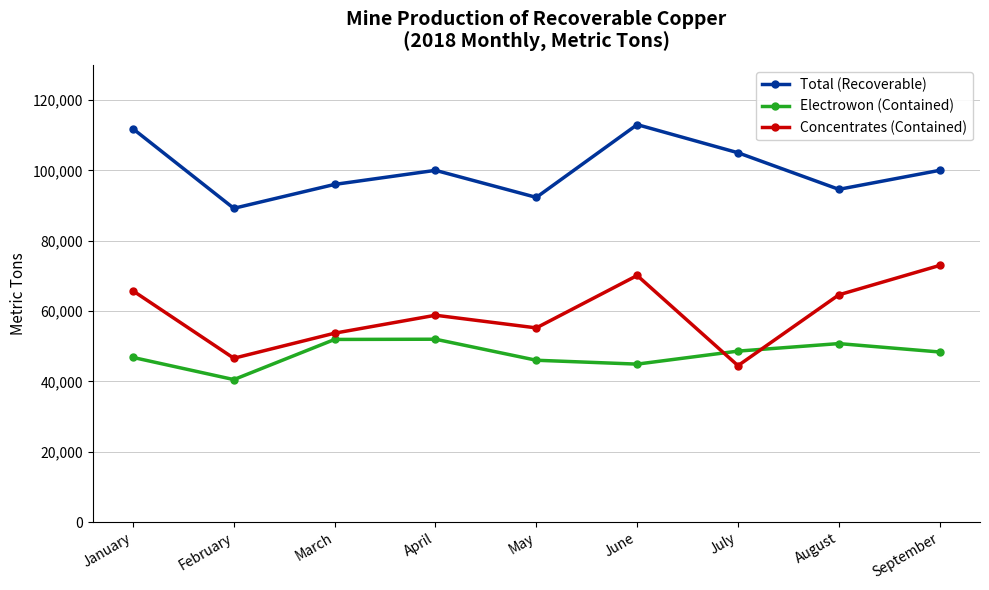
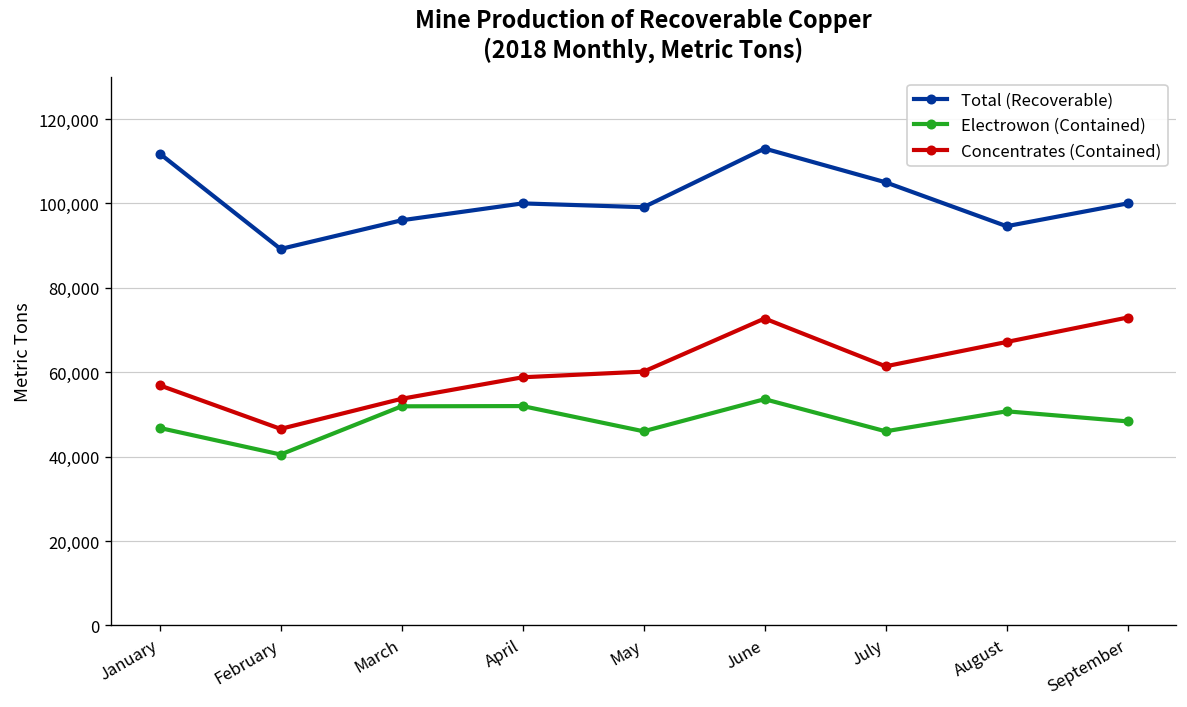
  {
    "Total (Recoverable)": {
      "January": "112,000",
      "February": "89,000",
      "March": "96,000",
      "April": "100,000",
-     "May": "92,000",
+     "May": "99,000",
      "June": "113,000",
      "July": "105,000",
      "August": "95,000",
      "September": "100,000"
    },
    "Electrowon (Contained)": {
      "January": "47,000",
      "February": "41,000",
      "March": "52,000",
      "April": "52,000",
      "May": "46,000",
-     "June": "45,000",
-     "July": "49,000",
+     "June": "54,000",
+     "July": "46,000",
      "August": "51,000",
      "September": "48,000"
    },
    "Concentrates (Contained)": {
-     "January": "66,000",
+     "January": "57,000",
      "February": "47,000",
      "March": "54,000",
      "April": "59,000",
-     "May": "55,000",
-     "June": "70,000",
-     "July": "44,000",
-     "August": "65,000",
+     "May": "60,000",
+     "June": "73,000",
+     "July": "61,000",
+     "August": "67,000",
      "September": "73,000"
    }
  }
